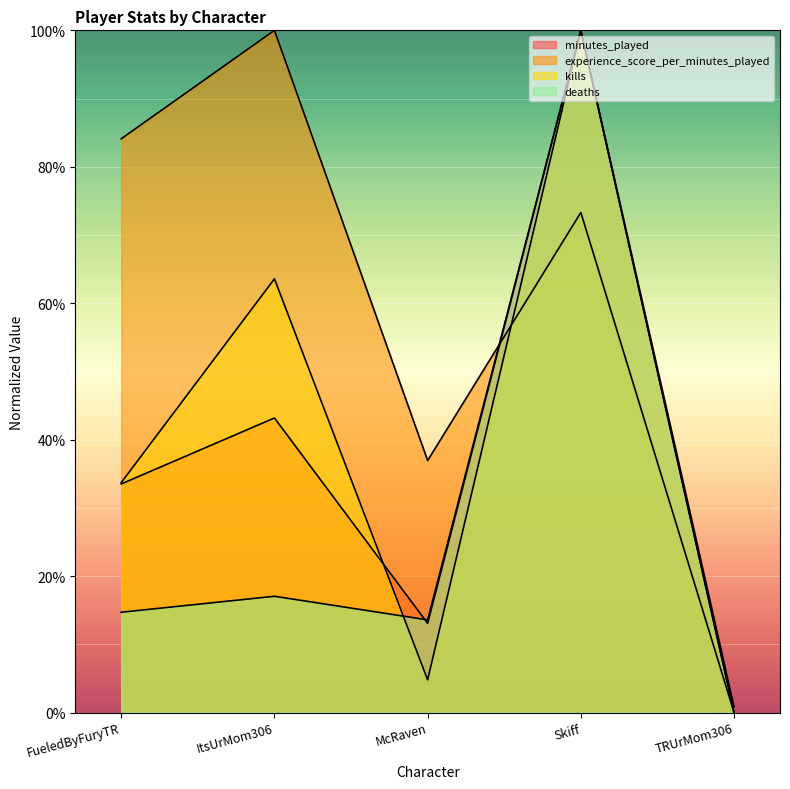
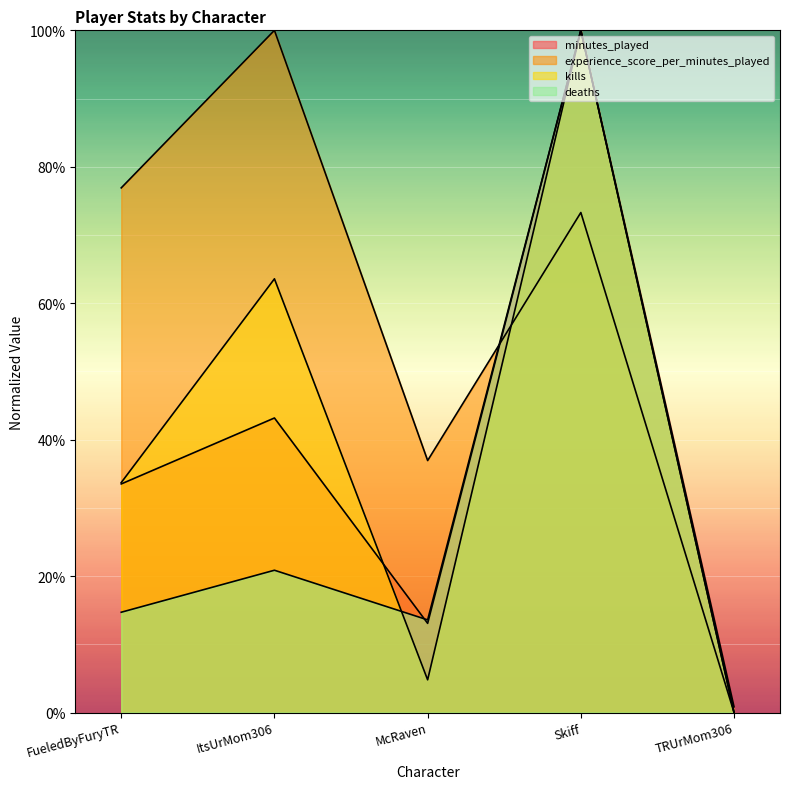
  {
    "minutes_played": {
      "ItsUrMom306": "43%",
      "McRaven": "13%",
      "TRUrMom306": "1%"
    },
    "experience_score_per_minutes_played": {
-     "FueledByFuryTR": "84%",
+     "FueledByFuryTR": "77%",
      "ItsUrMom306": "100%",
      "McRaven": "37%",
      "Skiff": "73%"
    },
    "kills": {
      "ItsUrMom306": "64%",
      "McRaven": "5%"
    },
    "deaths": {
      "FueledByFuryTR": "15%",
-     "ItsUrMom306": "17%",
+     "ItsUrMom306": "21%",
      "McRaven": "14%"
    }
  }
